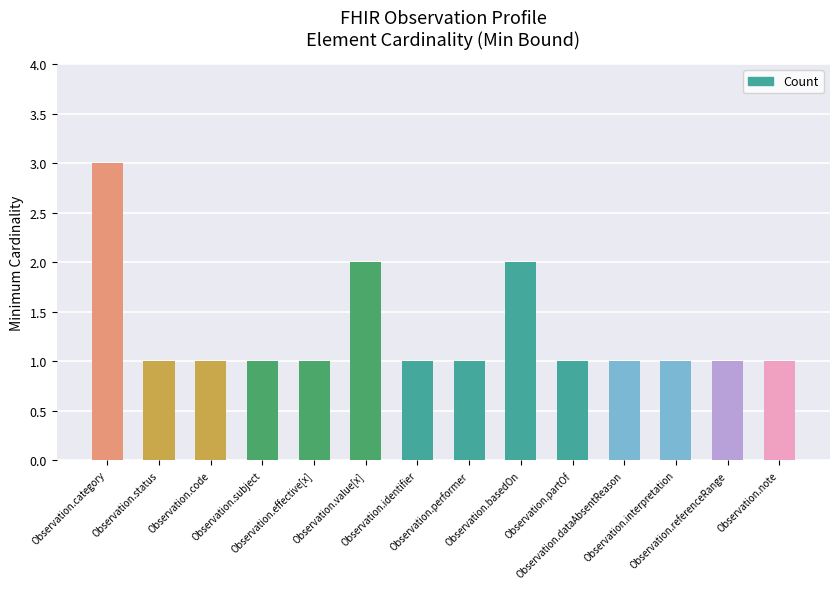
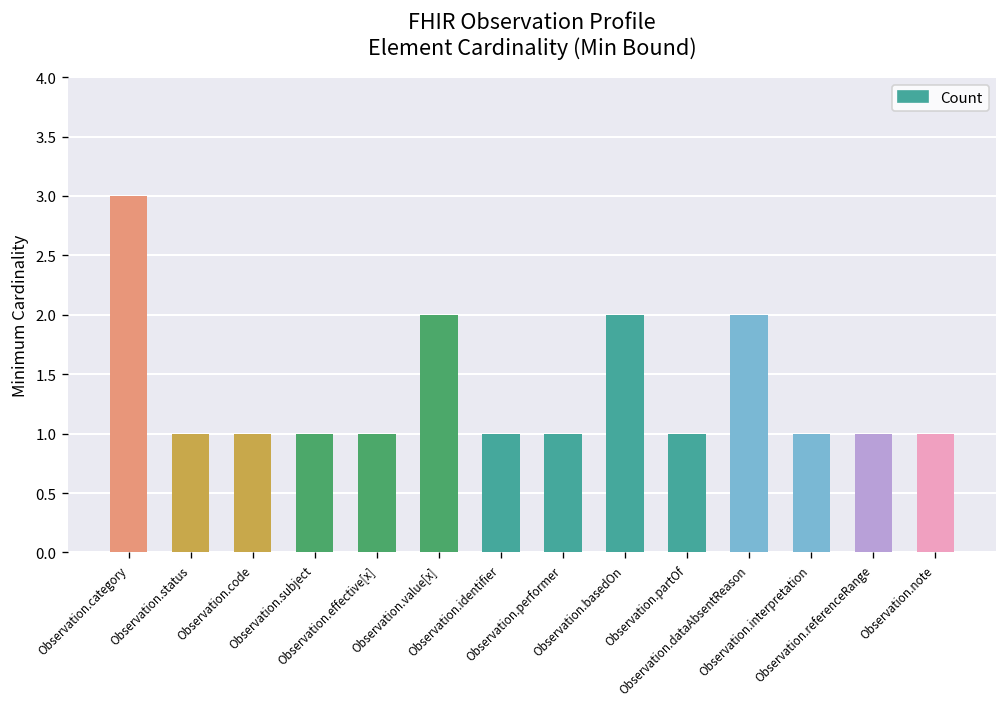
  {
    "Observation.category": 3,
    "Observation.status": 1,
    "Observation.code": 1,
    "Observation.subject": 1,
    "Observation.effective[x]": 1,
    "Observation.value[x]": 2,
    "Observation.identifier": 1,
    "Observation.performer": 1,
    "Observation.basedOn": 2,
    "Observation.partOf": 1,
-   "Observation.dataAbsentReason": 1,
+   "Observation.dataAbsentReason": 2,
    "Observation.interpretation": 1,
    "Observation.referenceRange": 1,
    "Observation.note": 1
  }
